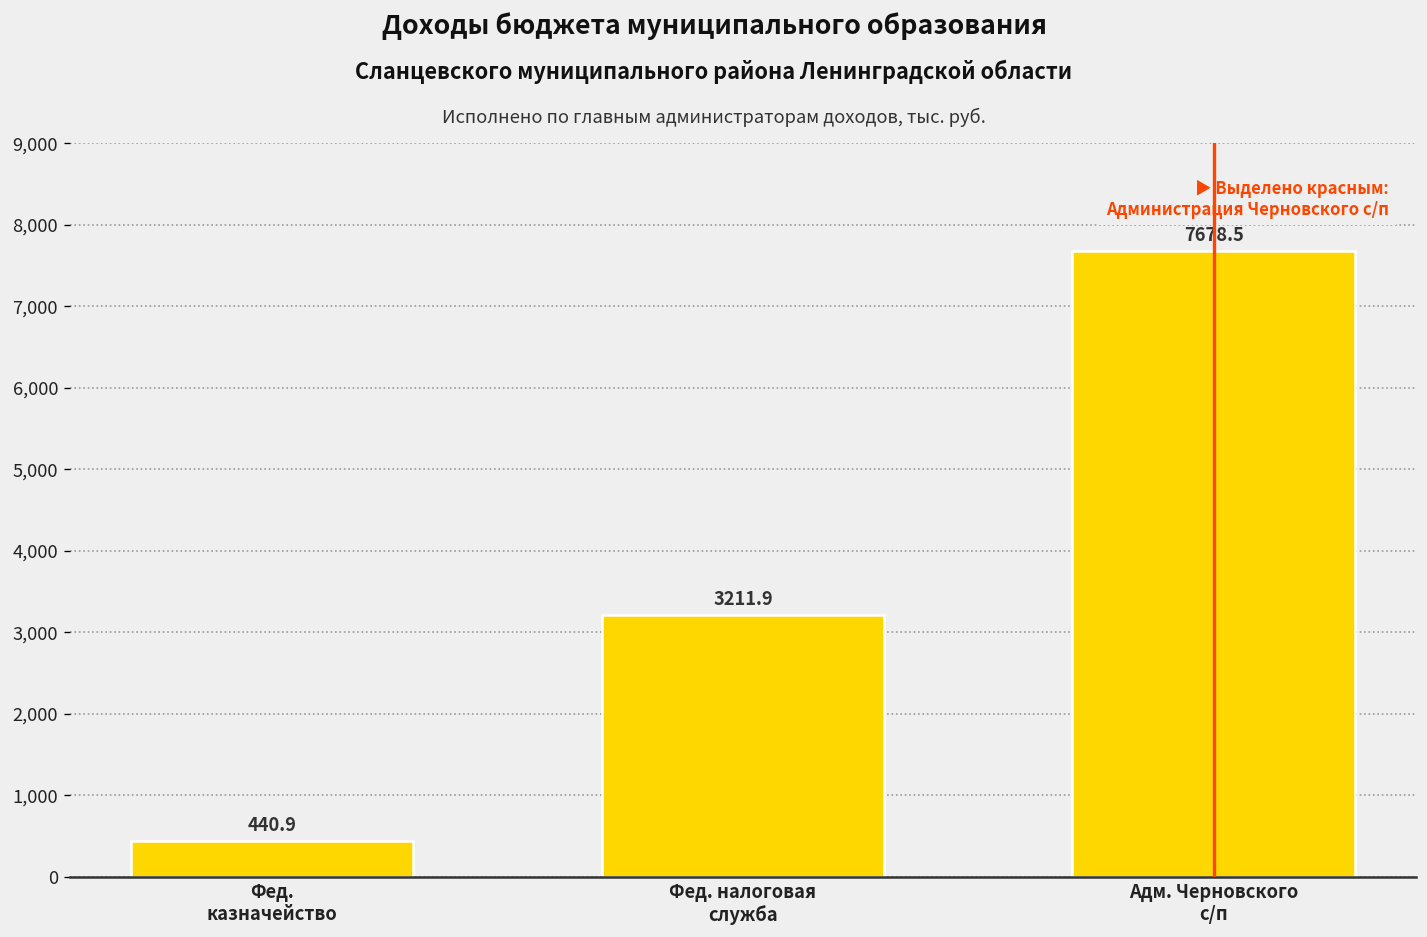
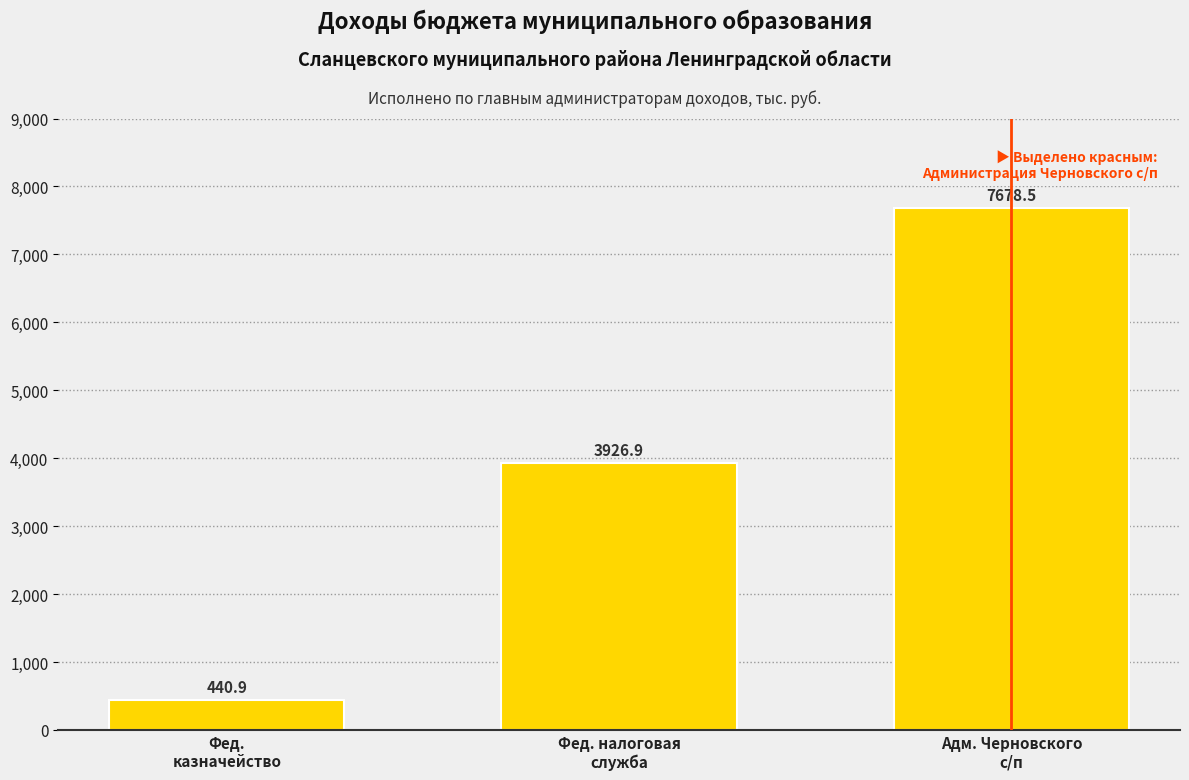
  {
    "Фед. казначейство": 440.9,
-   "Фед. налоговая служба": 3211.9,
+   "Фед. налоговая служба": 3926.9,
    "Адм. Черновского с/п": 7678.5
  }
